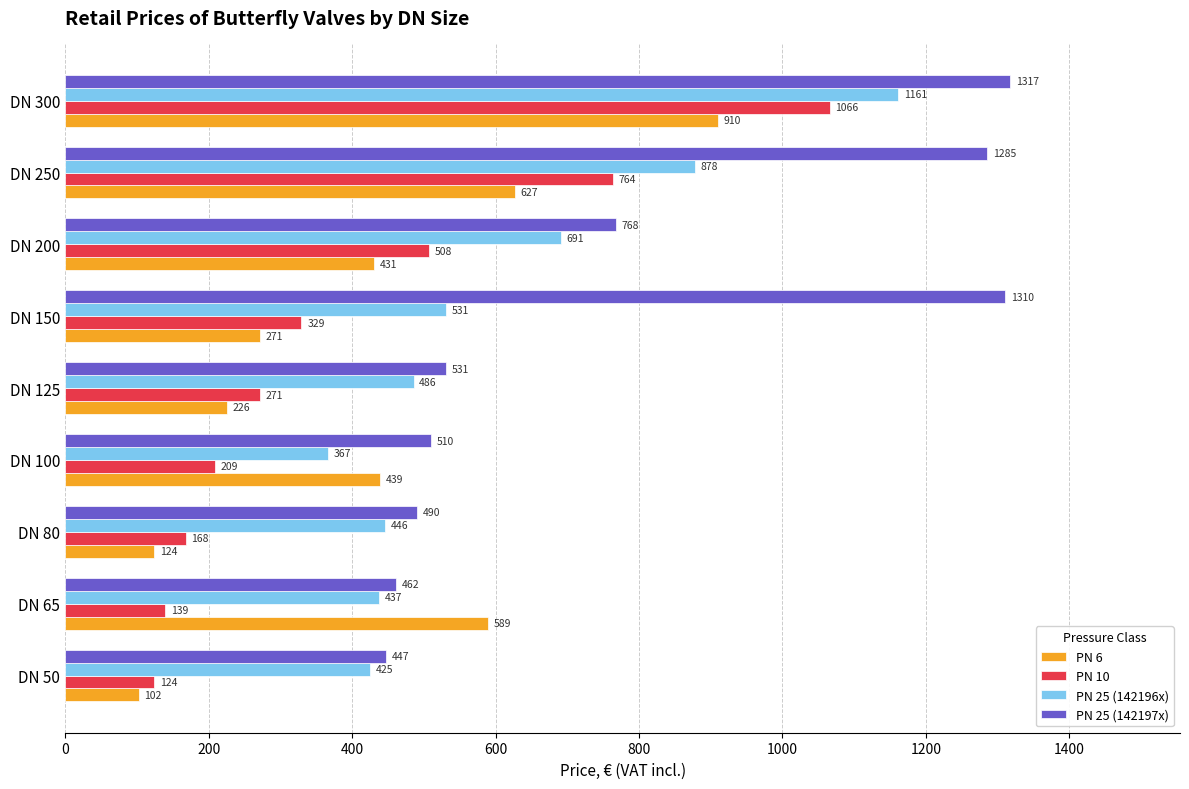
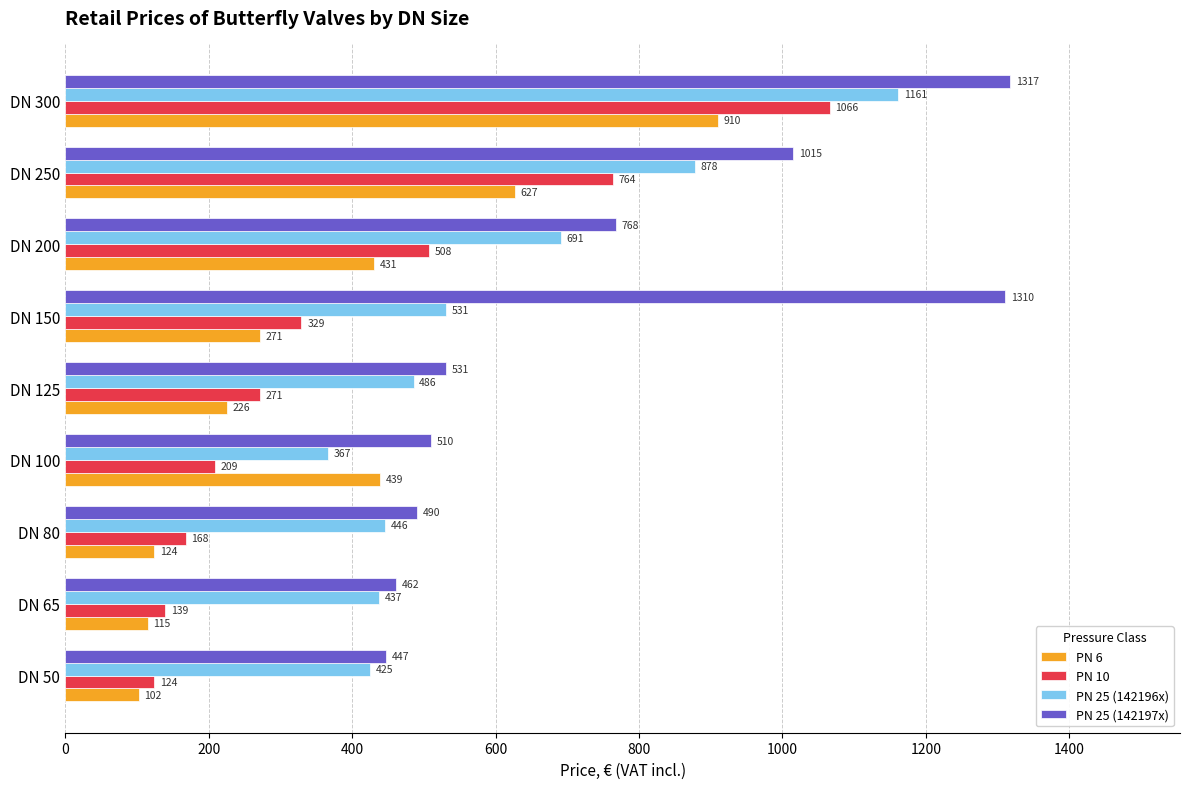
  {
    "PN 6": {
      "DN 300": 910,
      "DN 250": 627,
      "DN 200": 431,
      "DN 150": 271,
      "DN 125": 226,
      "DN 100": 439,
      "DN 80": 124,
-     "DN 65": 589,
+     "DN 65": 115,
      "DN 50": 102
    },
    "PN 10": {
      "DN 300": 1066,
      "DN 250": 764,
      "DN 200": 508,
      "DN 150": 329,
      "DN 125": 271,
      "DN 100": 209,
      "DN 80": 168,
      "DN 65": 139,
      "DN 50": 124
    },
    "PN 25 (142196x)": {
      "DN 300": 1161,
      "DN 250": 878,
      "DN 200": 691,
      "DN 150": 531,
      "DN 125": 486,
      "DN 100": 367,
      "DN 80": 446,
      "DN 65": 437,
      "DN 50": 425
    },
    "PN 25 (142197x)": {
      "DN 300": 1317,
-     "DN 250": 1285,
+     "DN 250": 1015,
      "DN 200": 768,
      "DN 150": 1310,
      "DN 125": 531,
      "DN 100": 510,
      "DN 80": 490,
      "DN 65": 462,
      "DN 50": 447
    }
  }
